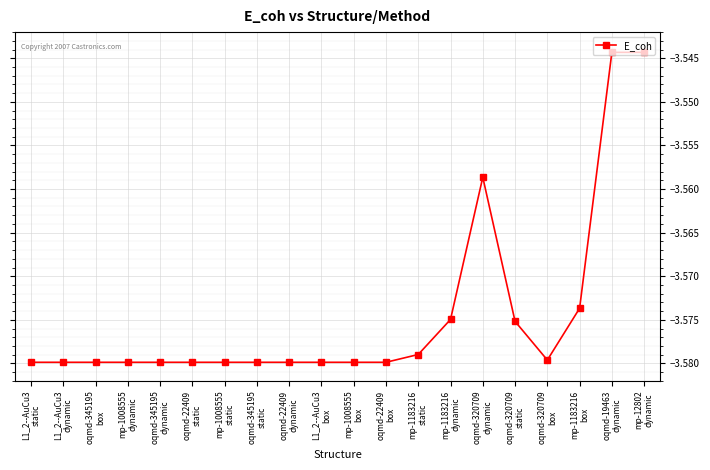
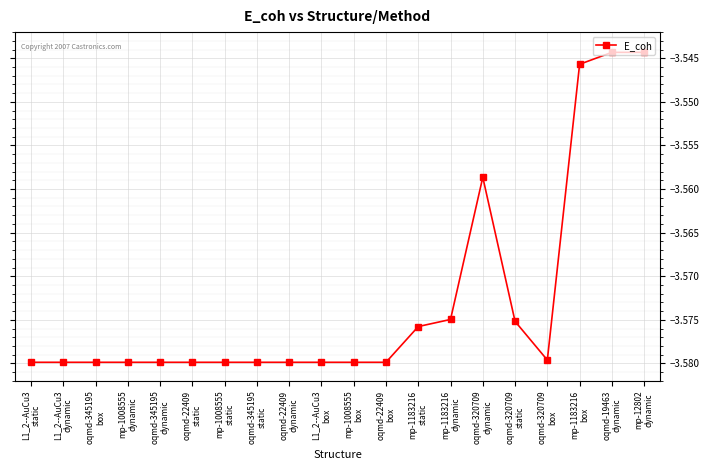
  {
    "L1_2--AuCu3 static": -3.580,
    "L1_2--AuCu3 dynamic": -3.580,
    "oqmd-345195 box": -3.580,
    "mp-1008555 dynamic": -3.580,
    "oqmd-345195 dynamic": -3.580,
    "oqmd-22409 static": -3.580,
    "mp-1008555 static": -3.580,
    "oqmd-345195 static": -3.580,
    "oqmd-22409 dynamic": -3.580,
    "L1_2--AuCu3 box": -3.580,
    "mp-1008555 box": -3.580,
    "oqmd-22409 box": -3.580,
-   "mp-1183216 static": -3.579,
+   "mp-1183216 static": -3.576,
    "mp-1183216 dynamic": -3.575,
    "oqmd-320709 dynamic": -3.559,
    "oqmd-320709 static": -3.575,
    "oqmd-320709 box": -3.580,
-   "mp-1183216 box": -3.574
+   "mp-1183216 box": -3.546
  }
